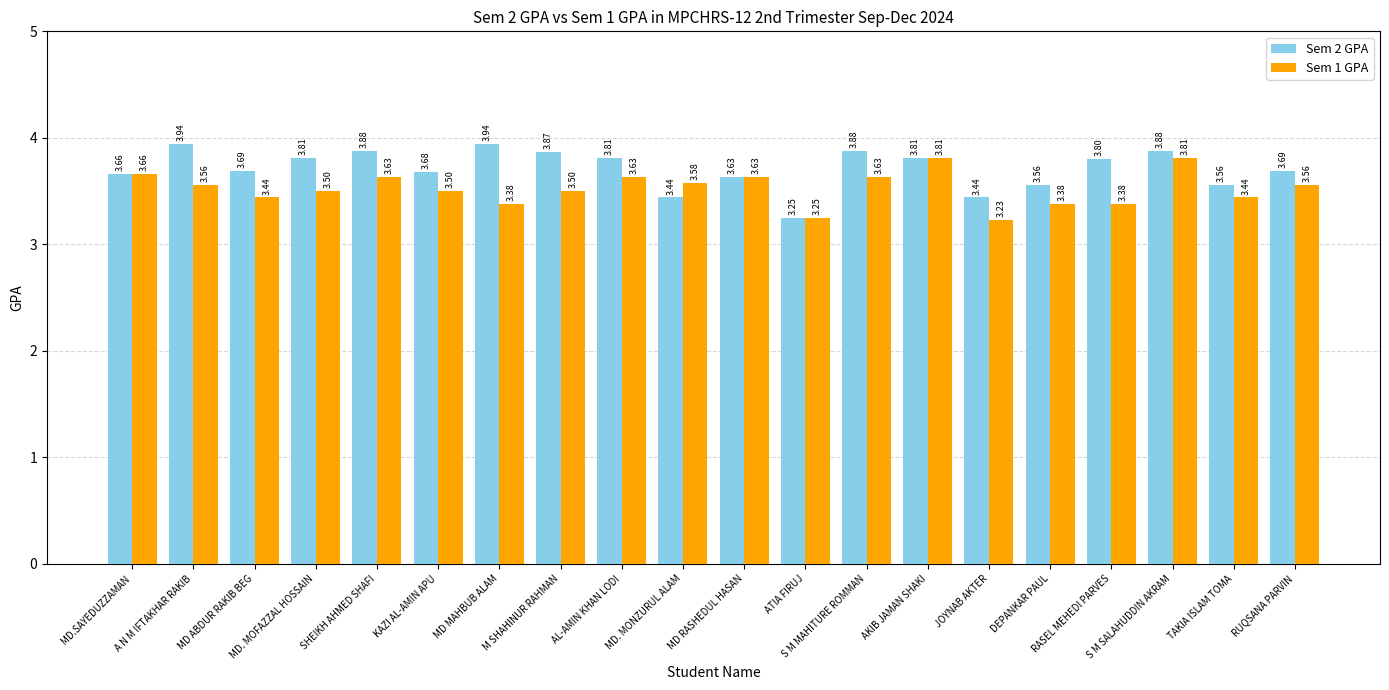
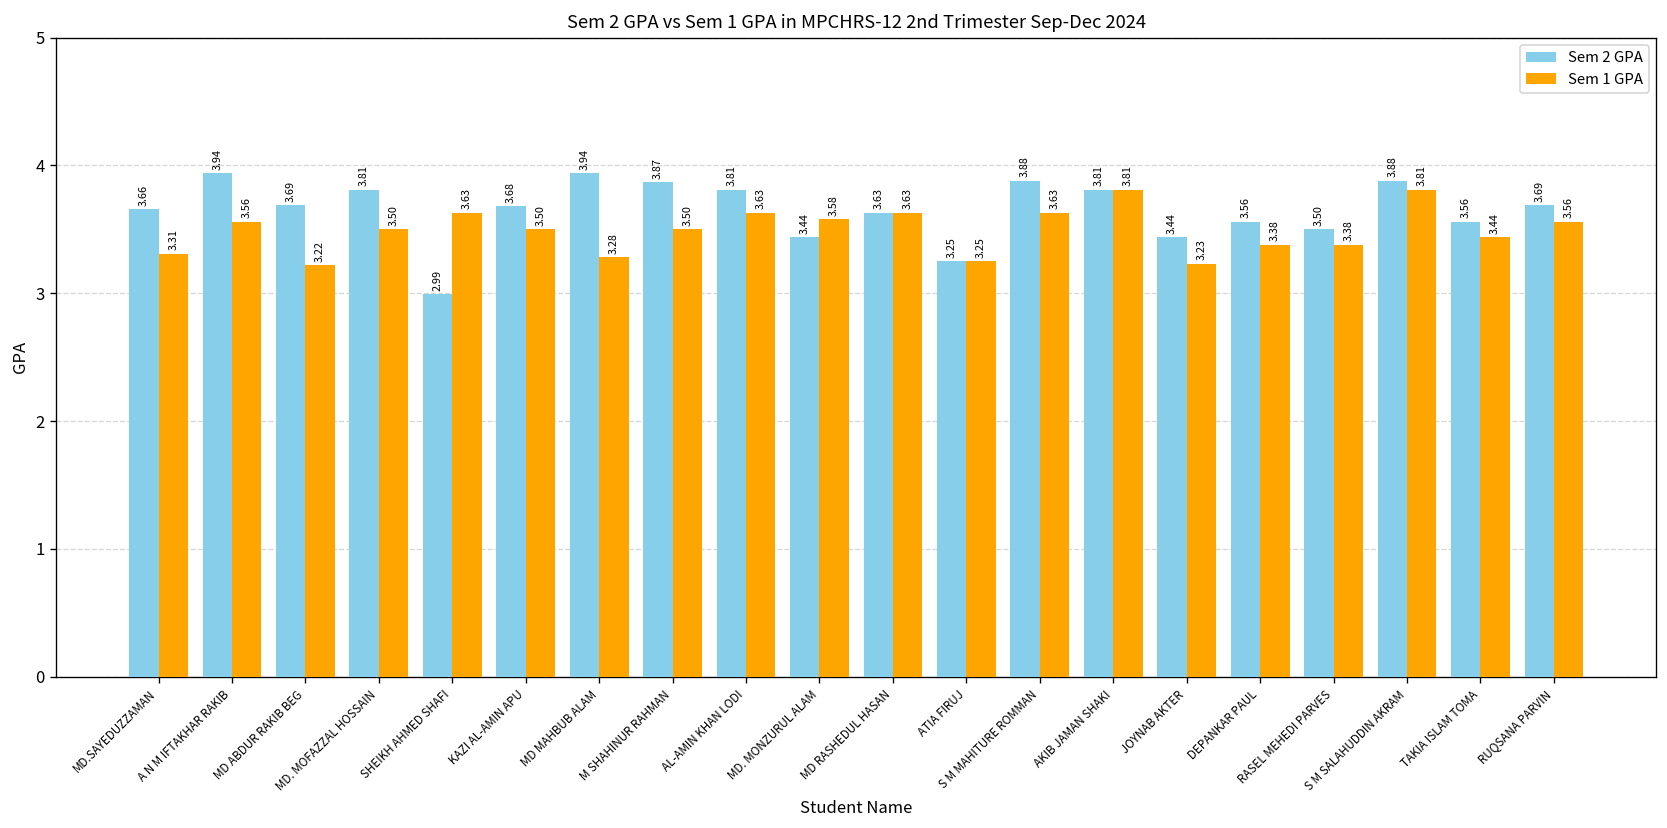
  {
    "Sem 2 GPA": {
      "MD.SAYEDUZZAMAN": 3.66,
      "A N M IFTAKHAR RAKIB": 3.94,
      "MD ABDUR RAKIB BEG": 3.69,
      "MD. MOFAZZAL HOSSAIN": 3.81,
-     "SHEIKH AHMED SHAFI": 3.88,
+     "SHEIKH AHMED SHAFI": 2.99,
      "KAZI AL-AMIN APU": 3.68,
      "MD MAHBUB ALAM": 3.94,
      "M SHAHINUR RAHMAN": 3.87,
      "AL-AMIN KHAN LODI": 3.81,
      "MD. MONZURUL ALAM": 3.44,
      "MD RASHEDUL HASAN": 3.63,
      "ATIA FIRUJ": 3.25,
      "S M MAHITURE ROMMAN": 3.88,
      "AKIB JAMAN SHAKI": 3.81,
      "JOYNAB AKTER": 3.44,
      "DEPANKAR PAUL": 3.56,
-     "RASEL MEHEDI PARVES": 3.80,
+     "RASEL MEHEDI PARVES": 3.50,
      "S M SALAHUDDIN AKRAM": 3.88,
      "TAKIA ISLAM TOMA": 3.56,
      "RUQSANA PARVIN": 3.69
    },
    "Sem 1 GPA": {
-     "MD.SAYEDUZZAMAN": 3.66,
+     "MD.SAYEDUZZAMAN": 3.31,
      "A N M IFTAKHAR RAKIB": 3.56,
-     "MD ABDUR RAKIB BEG": 3.44,
+     "MD ABDUR RAKIB BEG": 3.22,
      "MD. MOFAZZAL HOSSAIN": 3.50,
      "SHEIKH AHMED SHAFI": 3.63,
      "KAZI AL-AMIN APU": 3.50,
-     "MD MAHBUB ALAM": 3.38,
+     "MD MAHBUB ALAM": 3.28,
      "M SHAHINUR RAHMAN": 3.50,
      "AL-AMIN KHAN LODI": 3.63,
      "MD. MONZURUL ALAM": 3.58,
      "MD RASHEDUL HASAN": 3.63,
      "ATIA FIRUJ": 3.25,
      "S M MAHITURE ROMMAN": 3.63,
      "AKIB JAMAN SHAKI": 3.81,
      "JOYNAB AKTER": 3.23,
      "DEPANKAR PAUL": 3.38,
      "RASEL MEHEDI PARVES": 3.38,
      "S M SALAHUDDIN AKRAM": 3.81,
      "TAKIA ISLAM TOMA": 3.44,
      "RUQSANA PARVIN": 3.56
    }
  }
